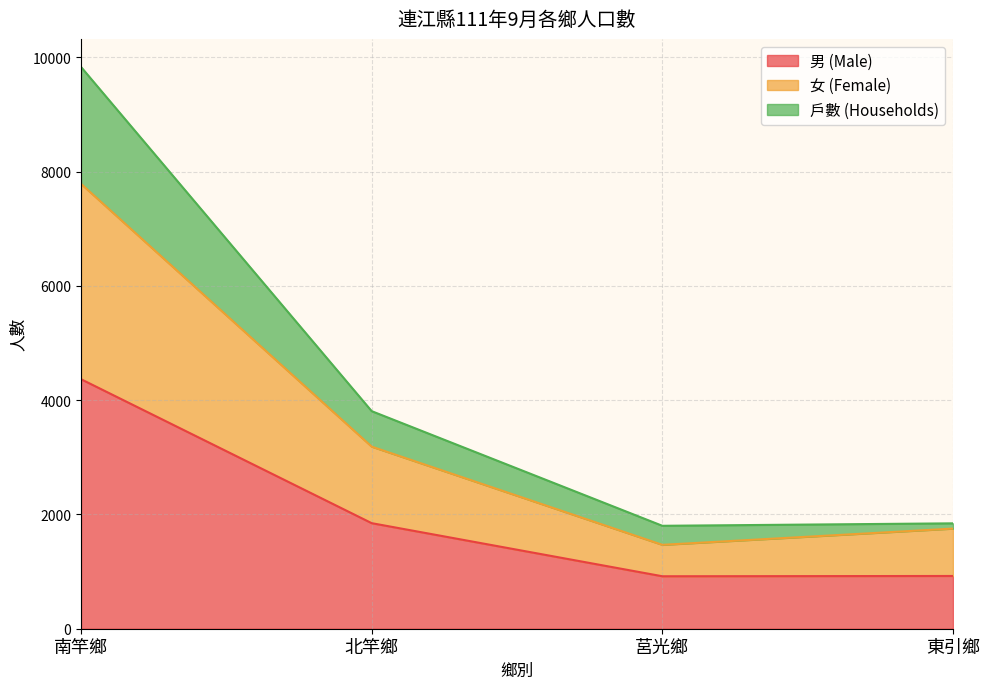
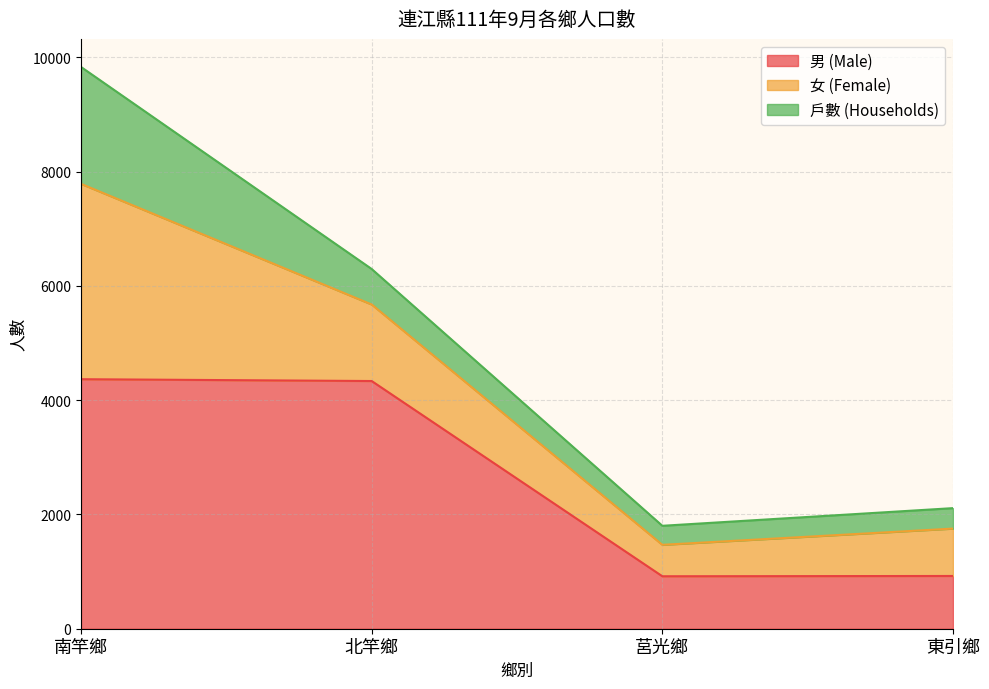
  {
    "男 (Male)": {
      "南竿鄉": 4400,
-     "北竿鄉": 1800,
+     "北竿鄉": 4300,
      "莒光鄉": 900,
      "東引鄉": 900
    },
    "女 (Female)": {
      "南竿鄉": 3400,
      "北竿鄉": 1300,
      "莒光鄉": 600,
      "東引鄉": 800
    },
    "戶數 (Households)": {
      "南竿鄉": 2000,
      "北竿鄉": 600,
      "莒光鄉": 300,
-     "東引鄉": 100
+     "東引鄉": 400
    }
  }
